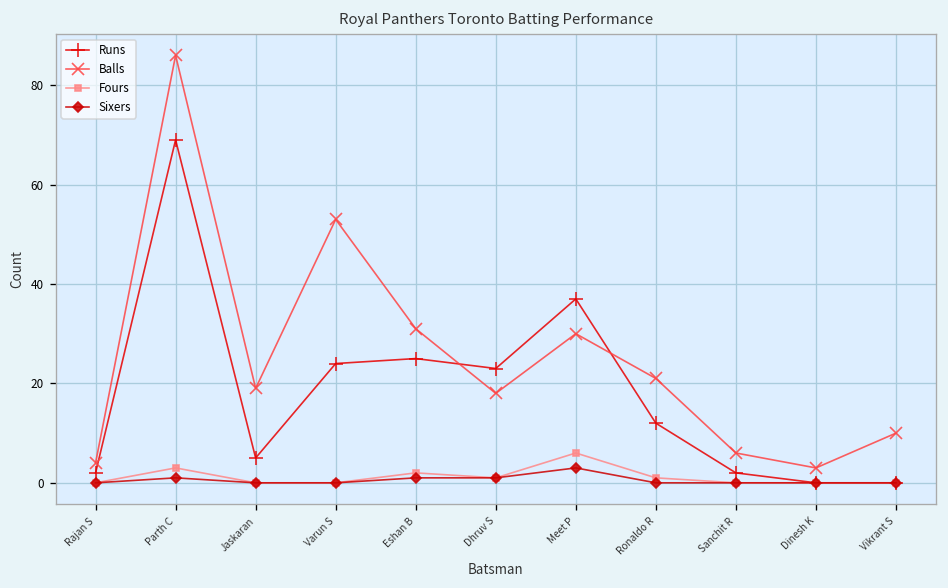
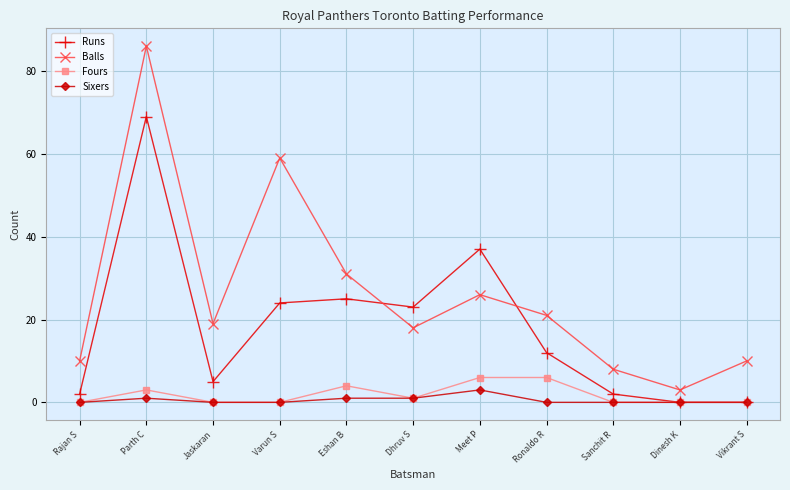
  {
    "Balls": {
-     "Rajan S": 4,
+     "Rajan S": 10,
      "Parth C": 86,
      "Jaskaran": 19,
-     "Varun S": 53,
+     "Varun S": 59,
      "Eshan B": 31,
      "Dhruv S": 18,
-     "Meet P": 30,
+     "Meet P": 26,
      "Ronaldo R": 21,
-     "Sanchit R": 6,
+     "Sanchit R": 8,
      "Dinesh K": 3,
      "Vikrant S": 10
    },
    "Fours": {
      "Parth C": 3,
-     "Eshan B": 2,
+     "Eshan B": 4,
      "Meet P": 6,
-     "Ronaldo R": 1
+     "Ronaldo R": 6
    }
  }
